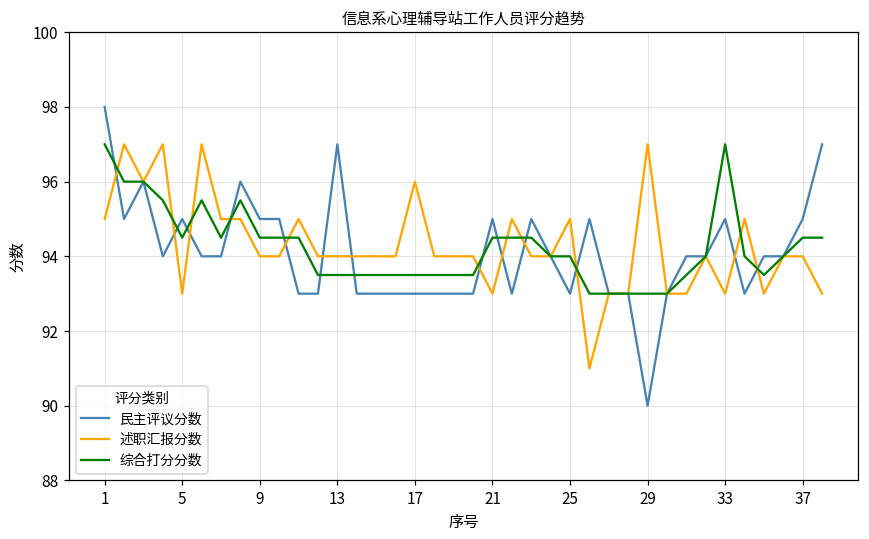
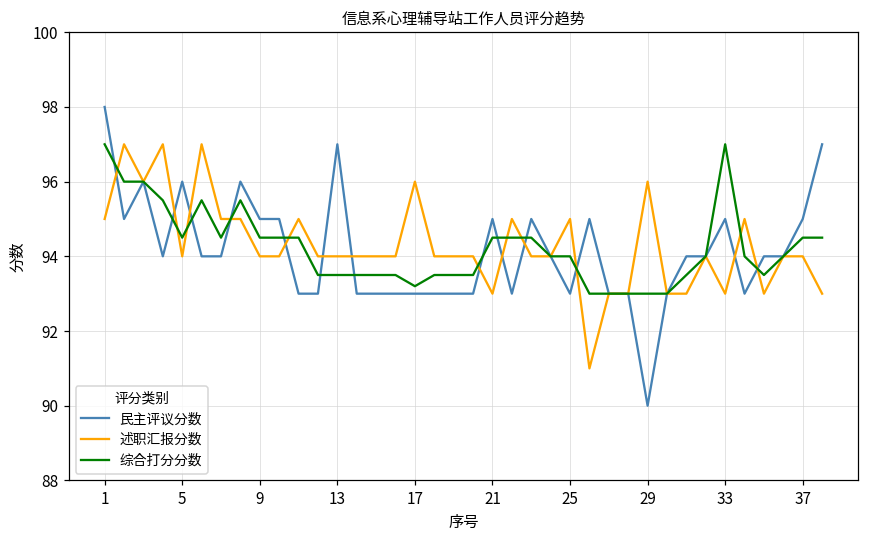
  {
    "民主评议分数": {
      "1": 98,
-     "5": 95,
+     "5": 96,
      "9": 95,
      "13": 97,
      "17": 93,
      "21": 95,
      "25": 93,
      "29": 90,
      "33": 95,
      "37": 95
    },
    "述职汇报分数": {
      "1": 95,
-     "5": 93,
+     "5": 94,
      "9": 94,
      "13": 94,
      "17": 96,
      "21": 93,
      "25": 95,
-     "29": 97,
+     "29": 96,
      "33": 93,
      "37": 94
    },
    "综合打分分数": {
      "1": 97.0,
      "5": 94.5,
      "9": 94.5,
      "13": 93.5,
-     "17": 93.5,
+     "17": 93.2,
      "21": 94.5,
      "25": 94.0,
      "29": 93.0,
      "33": 97.0,
      "37": 94.5
    }
  }
